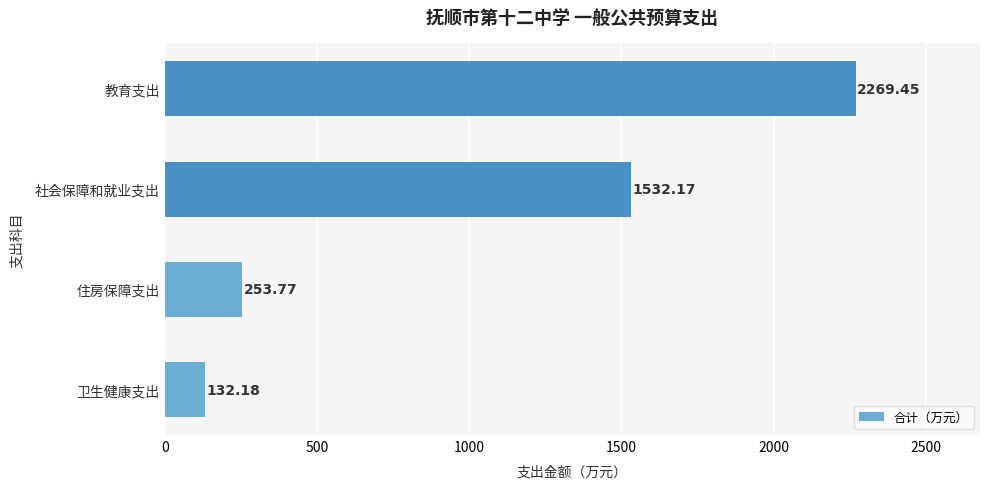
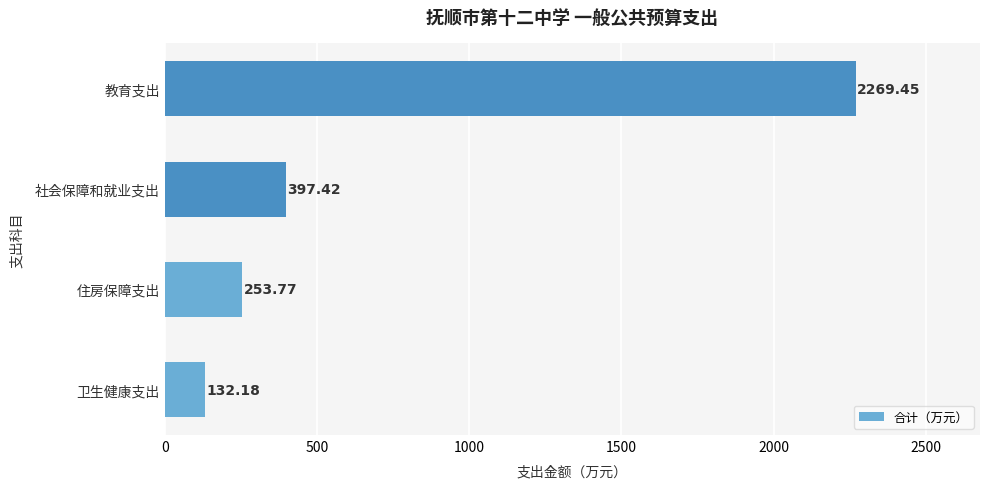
  {
    "教育支出": 2269.45,
-   "社会保障和就业支出": 1532.17,
+   "社会保障和就业支出": 397.42,
    "住房保障支出": 253.77,
    "卫生健康支出": 132.18
  }
